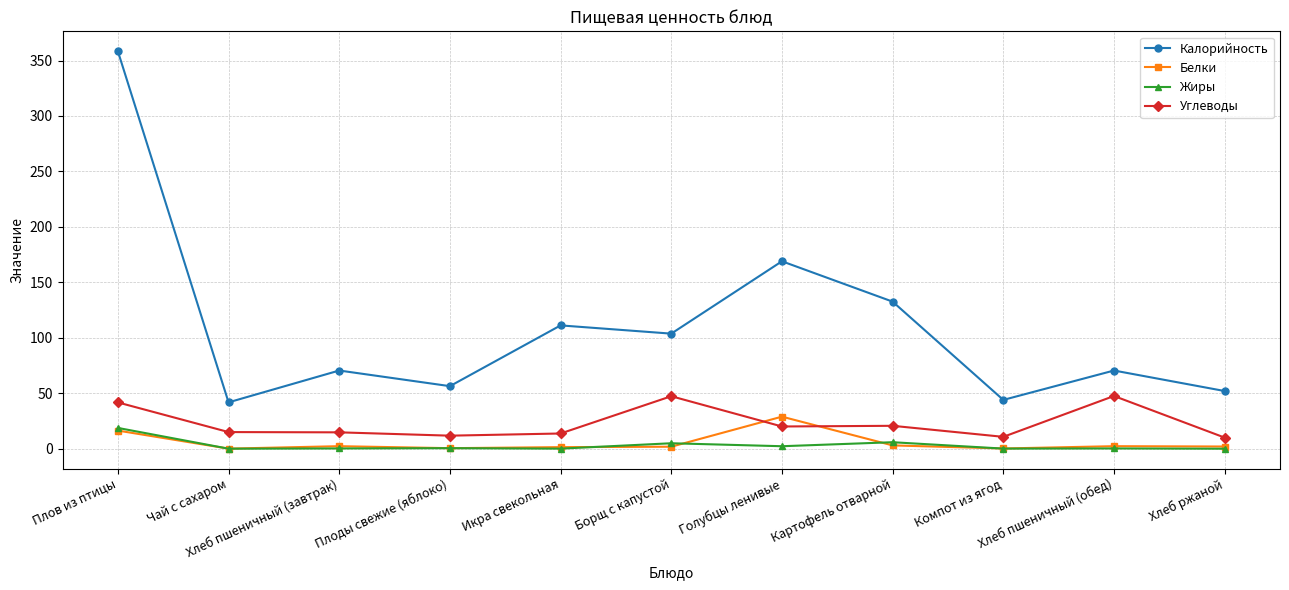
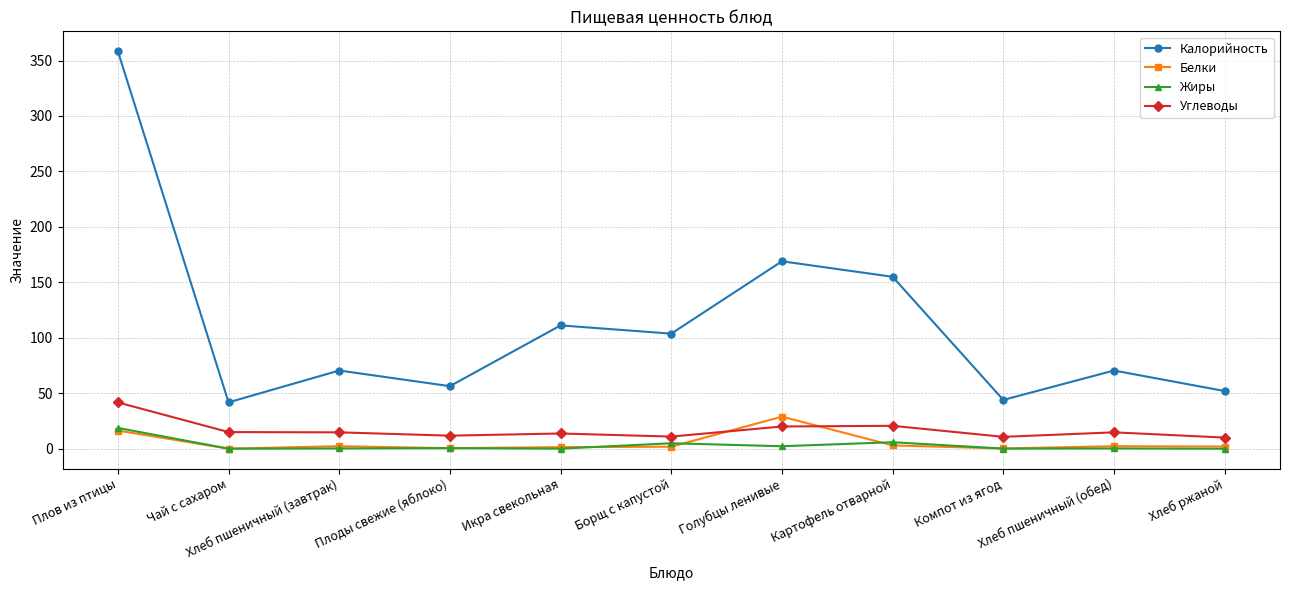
  {
    "Калорийность": {
      "Плов из птицы": 358,
      "Чай с сахаром": 42,
      "Хлеб пшеничный (завтрак)": 71,
      "Плоды свежие (яблоко)": 56,
      "Икра свекольная": 111,
      "Борщ с капустой": 104,
      "Голубцы ленивые": 169,
-     "Картофель отварной": 133,
+     "Картофель отварной": 155,
      "Компот из ягод": 44,
      "Хлеб пшеничный (обед)": 71,
      "Хлеб ржаной": 52
    },
    "Белки": {
      "Плов из птицы": 16,
      "Борщ с капустой": 2,
      "Голубцы ленивые": 29,
      "Картофель отварной": 3
    },
    "Жиры": {
      "Плов из птицы": 19,
      "Борщ с капустой": 5,
      "Голубцы ленивые": 2,
      "Картофель отварной": 6
    },
    "Углеводы": {
      "Плов из птицы": 42,
      "Чай с сахаром": 15,
      "Хлеб пшеничный (завтрак)": 15,
      "Плоды свежие (яблоко)": 12,
      "Икра свекольная": 14,
-     "Борщ с капустой": 47,
+     "Борщ с капустой": 11,
      "Голубцы ленивые": 20,
      "Картофель отварной": 21,
      "Компот из ягод": 11,
-     "Хлеб пшеничный (обед)": 48,
+     "Хлеб пшеничный (обед)": 15,
      "Хлеб ржаной": 10
    }
  }
